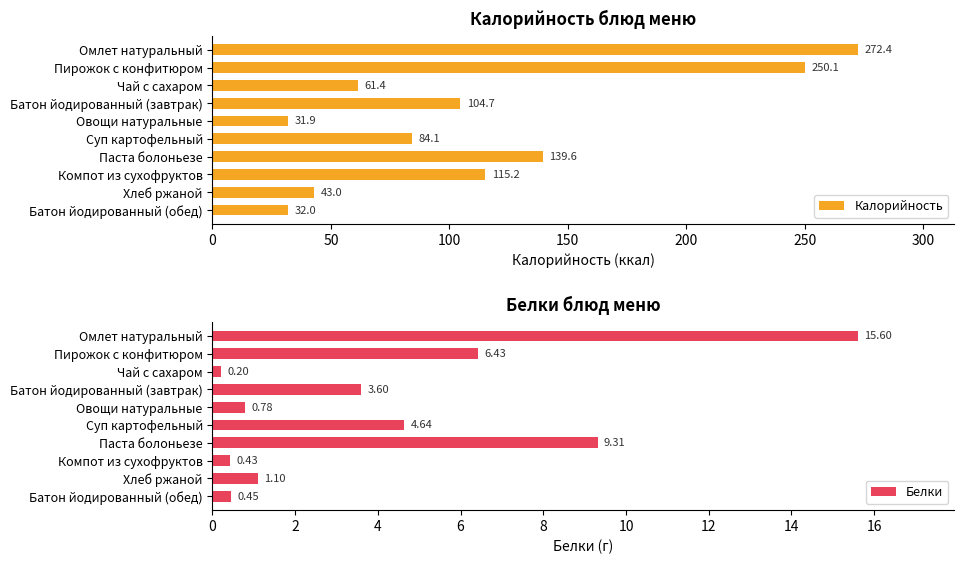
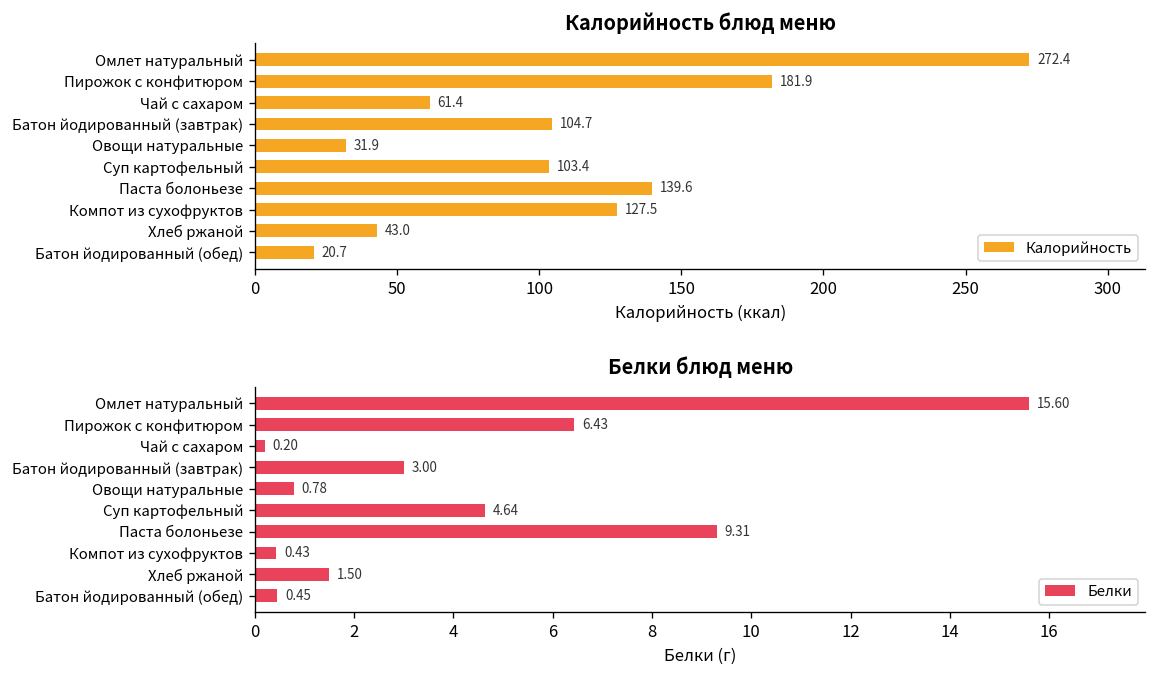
  {
    "Калорийность блюд меню": {
      "Омлет натуральный": 272.4,
-     "Пирожок с конфитюром": 250.1,
+     "Пирожок с конфитюром": 181.9,
      "Чай с сахаром": 61.4,
      "Батон йодированный (завтрак)": 104.7,
      "Овощи натуральные": 31.9,
-     "Суп картофельный": 84.1,
+     "Суп картофельный": 103.4,
      "Паста болоньезе": 139.6,
-     "Компот из сухофруктов": 115.2,
+     "Компот из сухофруктов": 127.5,
      "Хлеб ржаной": 43.0,
-     "Батон йодированный (обед)": 32.0
+     "Батон йодированный (обед)": 20.7
    },
    "Белки блюд меню": {
      "Омлет натуральный": 15.60,
      "Пирожок с конфитюром": 6.43,
      "Чай с сахаром": 0.20,
-     "Батон йодированный (завтрак)": 3.60,
+     "Батон йодированный (завтрак)": 3.00,
      "Овощи натуральные": 0.78,
      "Суп картофельный": 4.64,
      "Паста болоньезе": 9.31,
      "Компот из сухофруктов": 0.43,
-     "Хлеб ржаной": 1.10,
+     "Хлеб ржаной": 1.50,
      "Батон йодированный (обед)": 0.45
    }
  }
